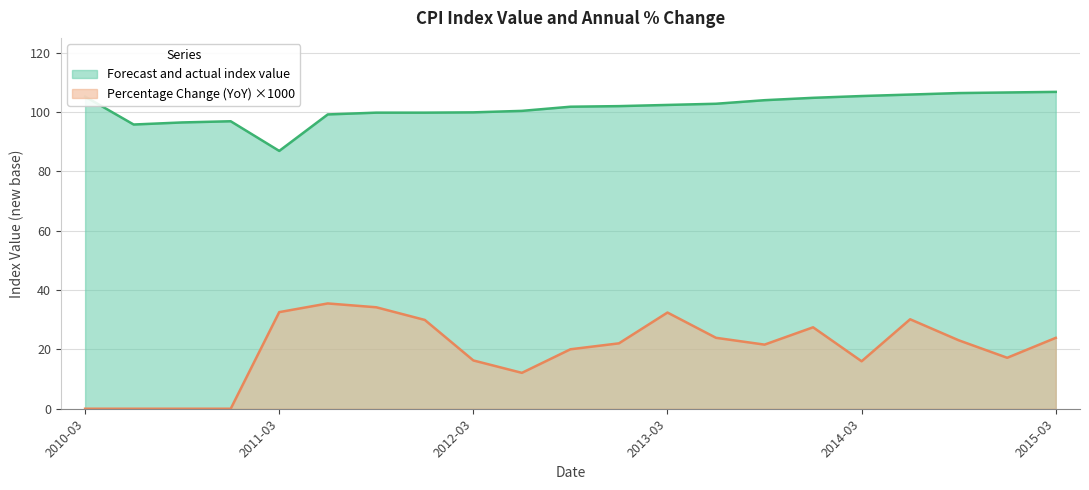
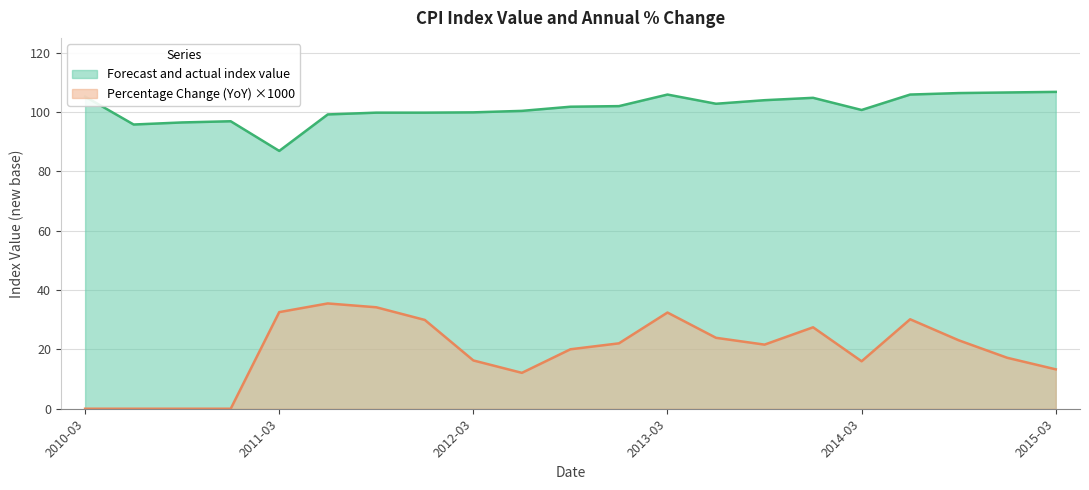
  {
    "Forecast and actual index value": {
      "2011-03": 87,
      "2012-03": 100,
-     "2013-03": 102,
-     "2014-03": 105,
+     "2013-03": 106,
+     "2014-03": 101,
      "2015-03": 107
    },
    "Percentage Change (YoY) ×1000": {
      "2010-03": 0,
      "2011-03": 33,
      "2012-03": 16,
      "2013-03": 32,
      "2014-03": 16,
-     "2015-03": 24
+     "2015-03": 13
    }
  }
